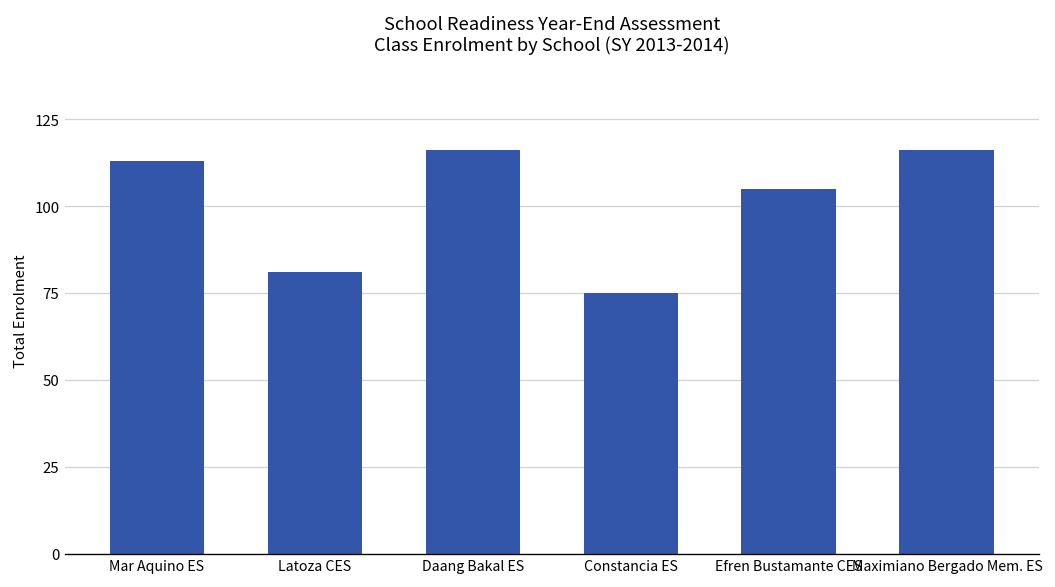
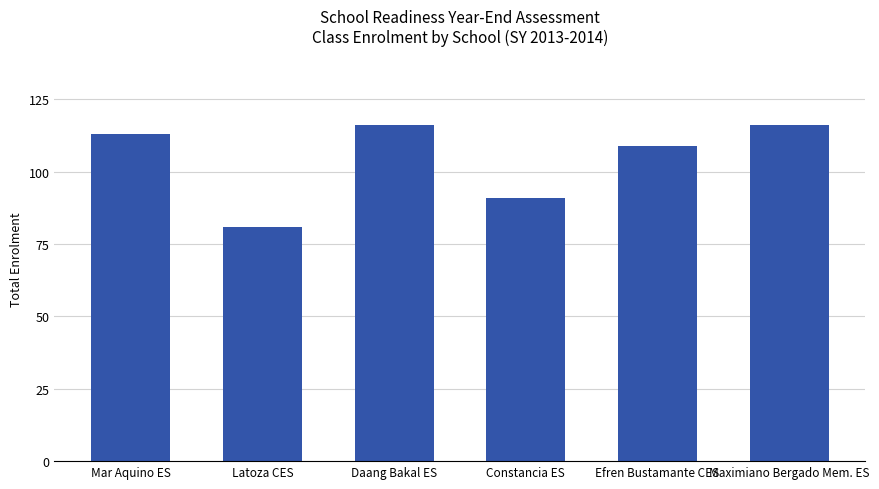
  {
    "Mar Aquino ES": 113,
    "Latoza CES": 81,
    "Daang Bakal ES": 116,
-   "Constancia ES": 75,
-   "Efren Bustamante CES": 105,
+   "Constancia ES": 91,
+   "Efren Bustamante CES": 109,
    "Maximiano Bergado Mem. ES": 116
  }
